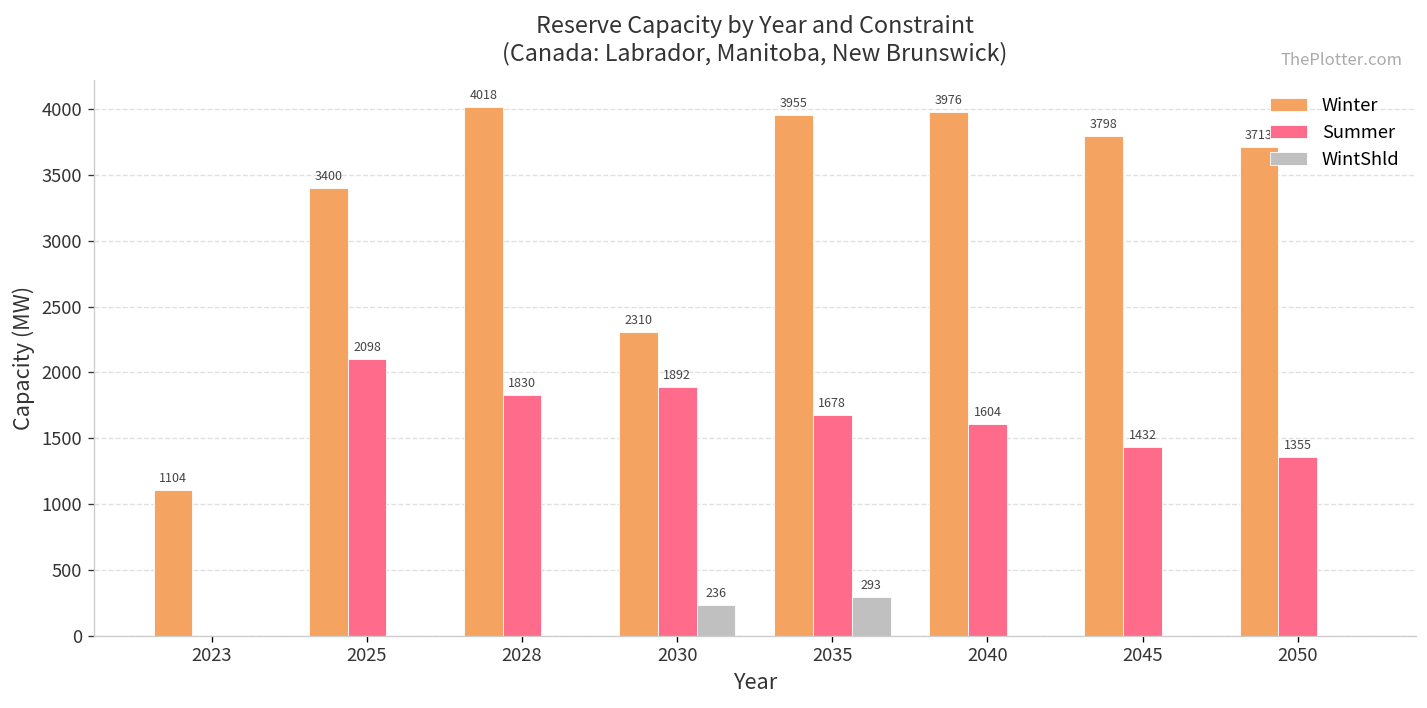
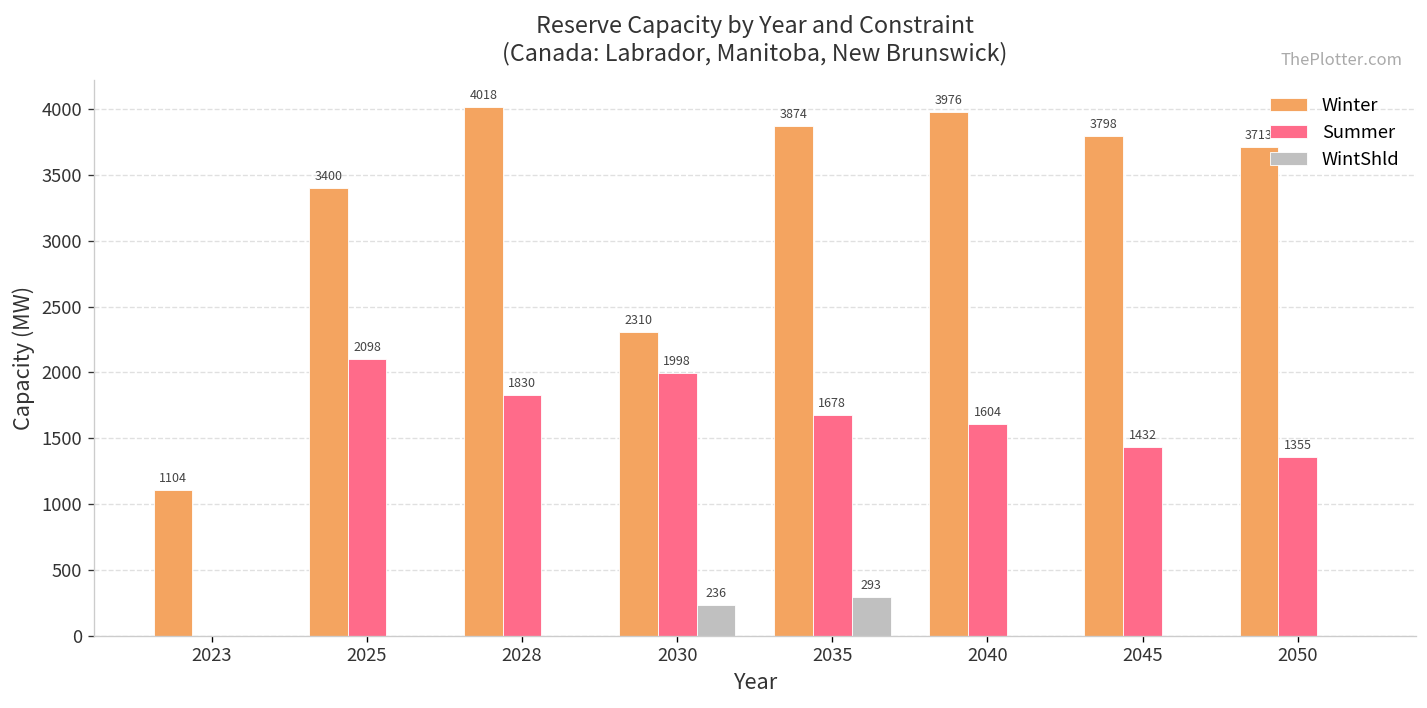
  {
    "Winter": {
      "2023": 1104,
      "2025": 3400,
      "2028": 4018,
      "2030": 2310,
-     "2035": 3955,
+     "2035": 3874,
      "2040": 3976,
      "2045": 3798,
      "2050": 3713
    },
    "Summer": {
      "2025": 2098,
      "2028": 1830,
-     "2030": 1892,
+     "2030": 1998,
      "2035": 1678,
      "2040": 1604,
      "2045": 1432,
      "2050": 1355
    },
    "WintShld": {
      "2030": 236,
      "2035": 293
    }
  }
